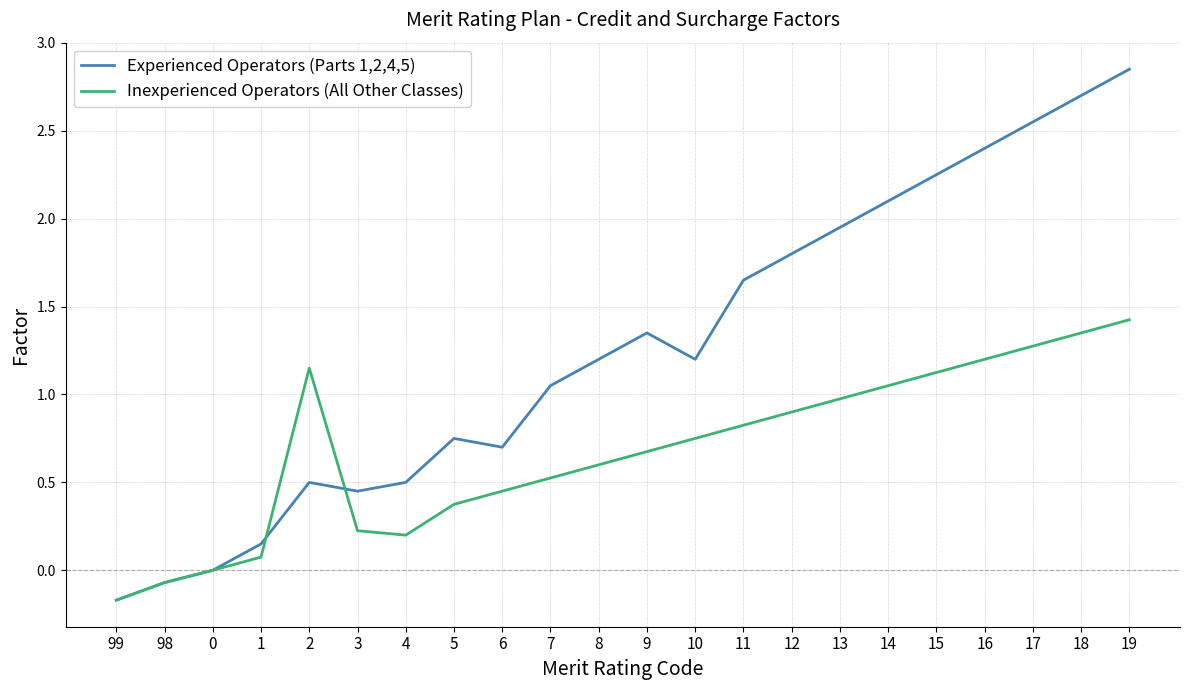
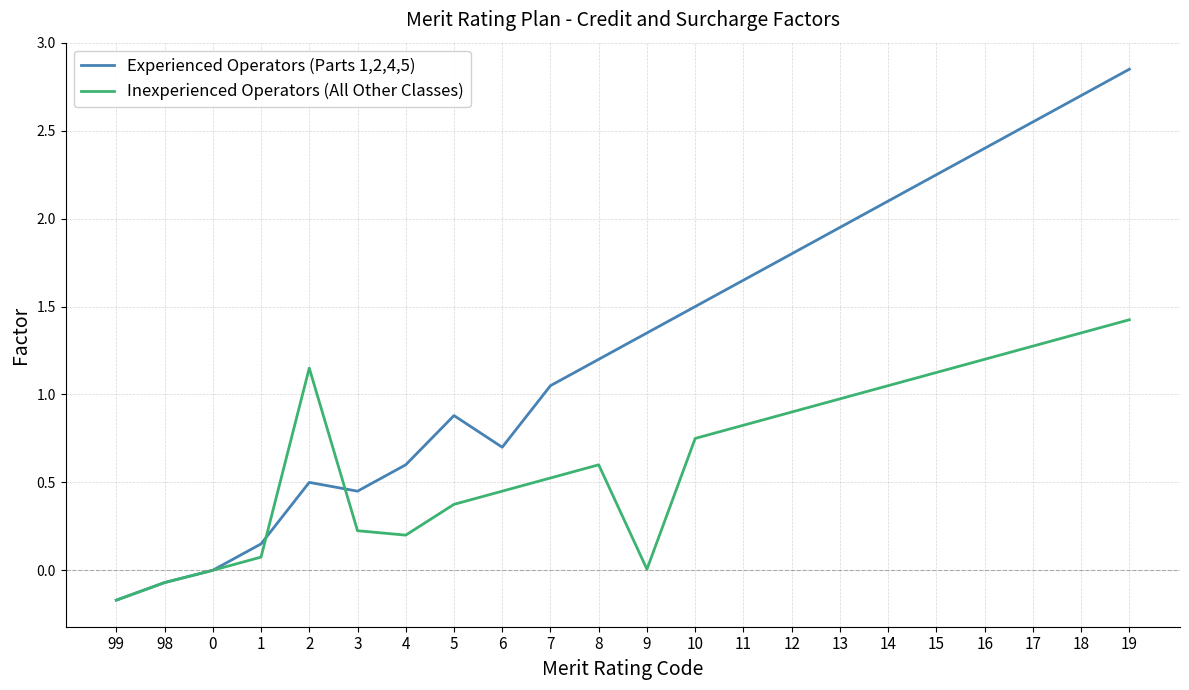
  {
    "Experienced Operators (Parts 1,2,4,5)": {
      "1": 0.15,
      "2": 0.50,
      "3": 0.45,
-     "4": 0.5,
-     "5": 0.75,
+     "4": 0.6,
+     "5": 0.88,
      "6": 0.70,
      "7": 1.05,
      "8": 1.20,
      "9": 1.35,
-     "10": 1.2,
+     "10": 1.5,
      "11": 1.65,
      "12": 1.80,
      "13": 1.95,
      "14": 2.10,
      "15": 2.25,
      "16": 2.40,
      "17": 2.55,
      "18": 2.70,
      "19": 2.85
    },
    "Inexperienced Operators (All Other Classes)": {
      "1": 0.08,
      "2": 1.15,
      "3": 0.23,
      "4": 0.20,
      "5": 0.38,
      "6": 0.45,
      "7": 0.53,
      "8": 0.60,
-     "9": 0.68,
+     "9": 0.01,
      "10": 0.75,
      "11": 0.83,
      "12": 0.90,
      "13": 0.98,
      "14": 1.05,
      "15": 1.13,
      "16": 1.20,
      "17": 1.28,
      "18": 1.35,
      "19": 1.43
    }
  }
